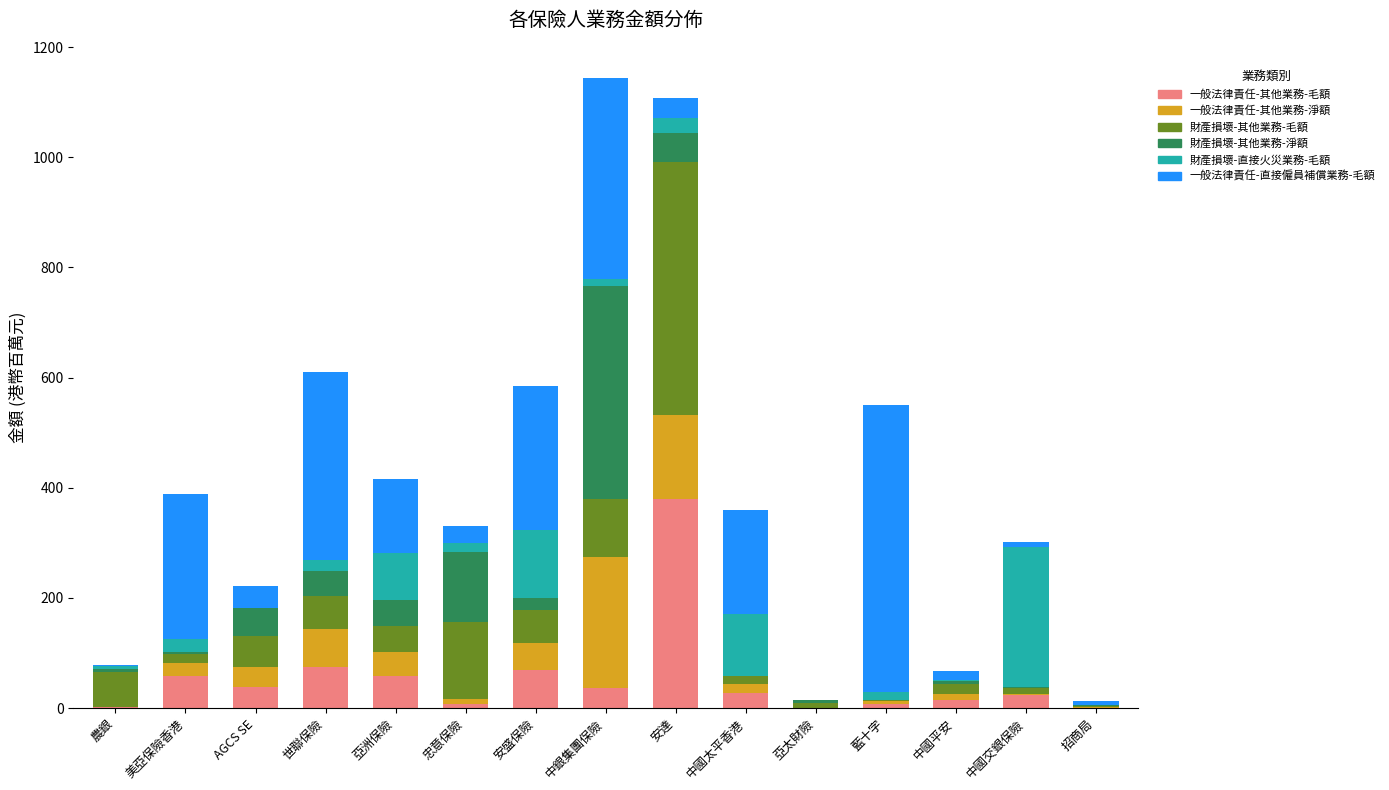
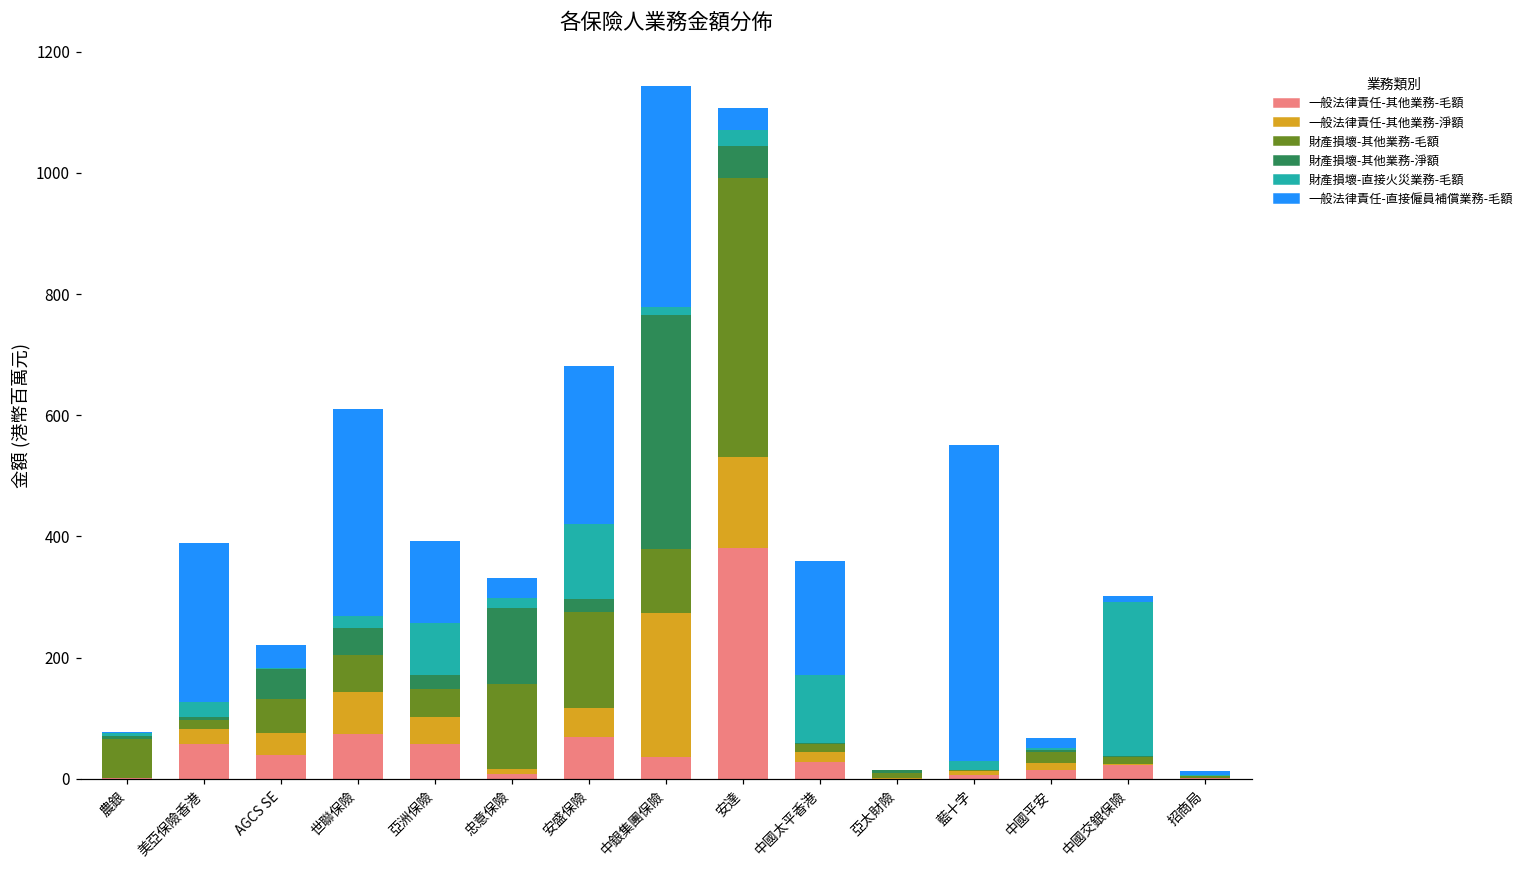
  {
    "一般法律責任-其他業務-毛額": {
      "美亞保險香港": 60,
      "AGCS SE": 40,
      "世聯保險": 70,
      "亞洲保險": 60,
      "忠意保險": 10,
      "安盛保險": 70,
      "中銀集團保險": 40,
      "安達": 380,
      "中國太平香港": 30,
      "藍十字": 10,
      "中國平安": 10,
      "中國交銀保險": 20
    },
    "一般法律責任-其他業務-淨額": {
      "美亞保險香港": 20,
      "AGCS SE": 40,
      "世聯保險": 70,
      "亞洲保險": 40,
      "忠意保險": 10,
      "安盛保險": 50,
      "中銀集團保險": 240,
      "安達": 150,
      "中國太平香港": 20,
      "藍十字": 10,
      "中國平安": 10
    },
    "財產損壞-其他業務-毛額": {
      "農銀": 60,
      "美亞保險香港": 20,
      "AGCS SE": 60,
      "世聯保險": 60,
      "亞洲保險": 50,
      "忠意保險": 140,
-     "安盛保險": 60,
+     "安盛保險": 160,
      "中銀集團保險": 110,
      "安達": 460,
      "中國太平香港": 10,
      "亞太財險": 10,
      "中國平安": 20,
      "中國交銀保險": 10
    },
    "財產損壞-其他業務-淨額": {
      "農銀": 0,
      "AGCS SE": 50,
      "世聯保險": 40,
-     "亞洲保險": 50,
+     "亞洲保險": 20,
      "忠意保險": 130,
      "安盛保險": 20,
      "中銀集團保險": 390,
      "安達": 50,
      "亞太財險": 10
    },
    "財產損壞-直接火災業務-毛額": {
      "農銀": 10,
      "美亞保險香港": 20,
      "世聯保險": 20,
      "亞洲保險": 90,
      "忠意保險": 20,
      "安盛保險": 120,
      "中銀集團保險": 10,
      "安達": 30,
      "中國太平香港": 110,
      "藍十字": 10,
      "中國交銀保險": 250
    },
    "一般法律責任-直接僱員補償業務-毛額": {
      "美亞保險香港": 260,
      "AGCS SE": 40,
      "世聯保險": 340,
      "亞洲保險": 130,
      "忠意保險": 30,
      "安盛保險": 260,
      "中銀集團保險": 360,
      "安達": 40,
      "中國太平香港": 190,
      "亞太財險": 0,
      "藍十字": 520,
      "中國平安": 20,
      "中國交銀保險": 10,
      "招商局": 10
    }
  }
